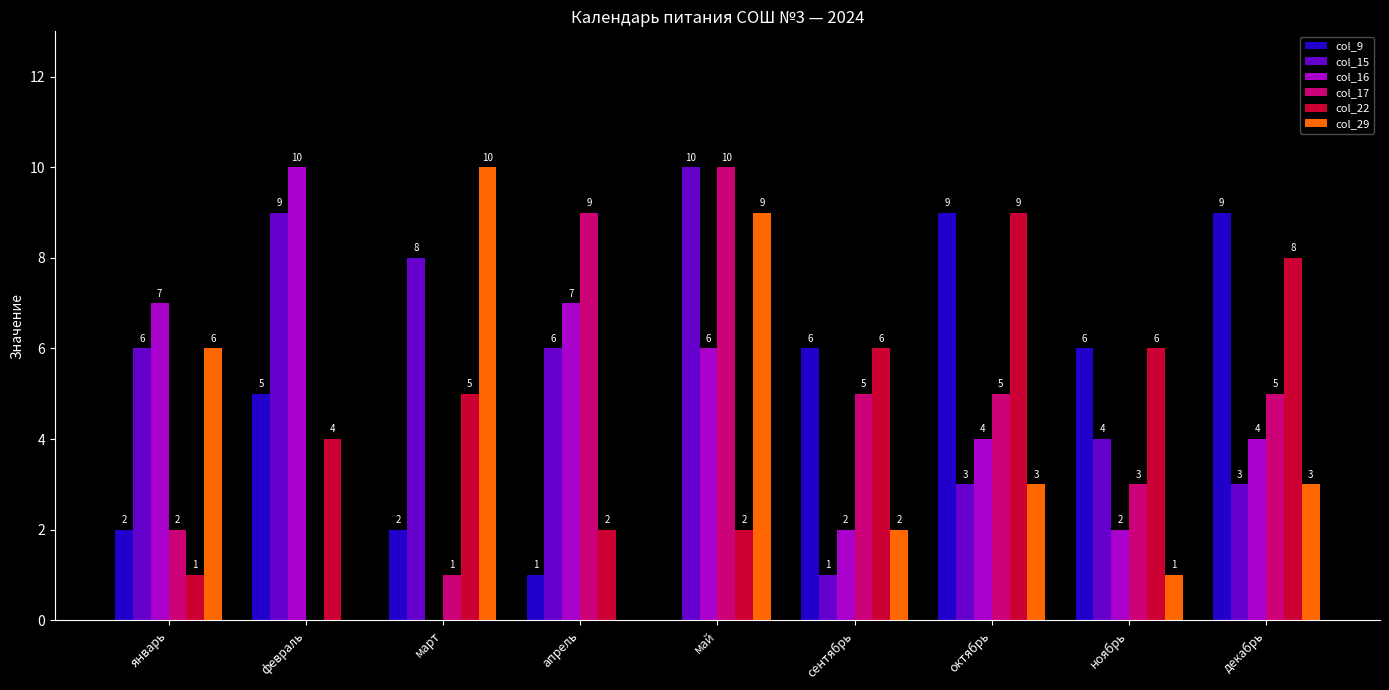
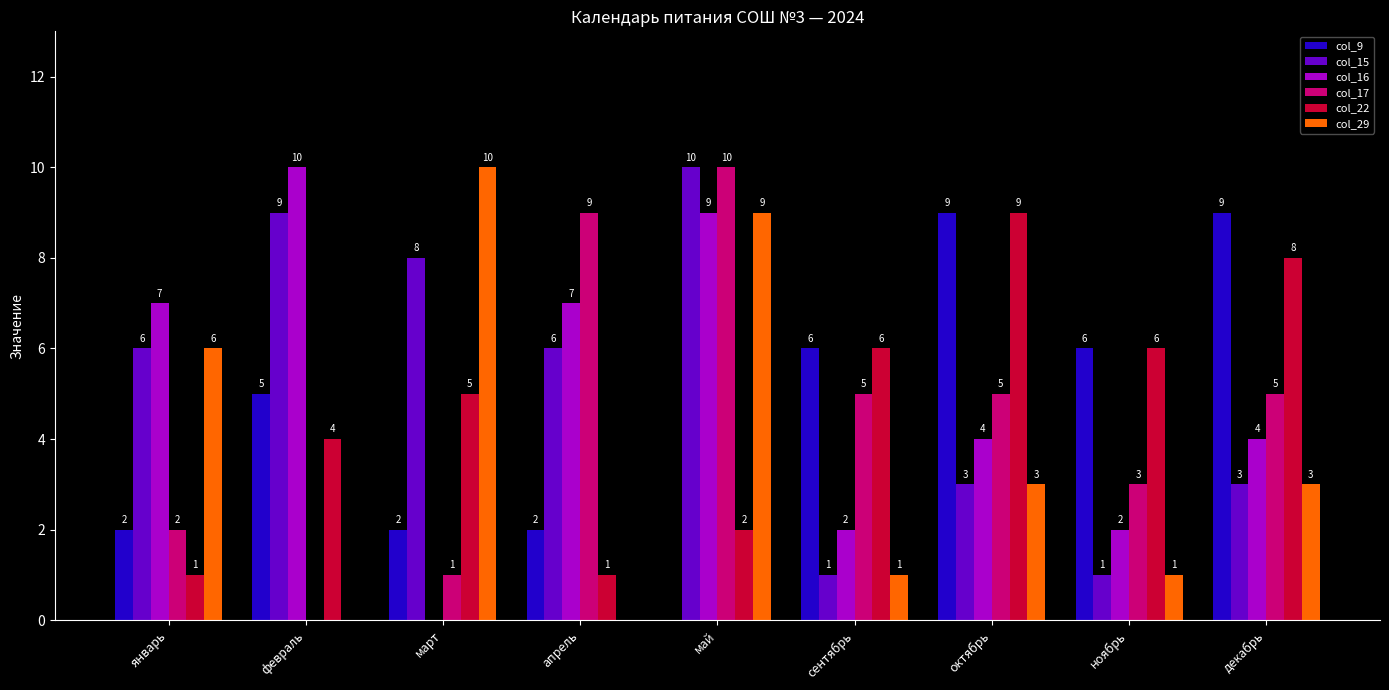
  {
    "col_9": {
      "январь": 2,
      "февраль": 5,
      "март": 2,
-     "апрель": 1,
+     "апрель": 2,
      "сентябрь": 6,
      "октябрь": 9,
      "ноябрь": 6,
      "декабрь": 9
    },
    "col_15": {
      "январь": 6,
      "февраль": 9,
      "март": 8,
      "апрель": 6,
      "май": 10,
      "сентябрь": 1,
      "октябрь": 3,
-     "ноябрь": 4,
+     "ноябрь": 1,
      "декабрь": 3
    },
    "col_16": {
      "январь": 7,
      "февраль": 10,
      "апрель": 7,
-     "май": 6,
+     "май": 9,
      "сентябрь": 2,
      "октябрь": 4,
      "ноябрь": 2,
      "декабрь": 4
    },
    "col_17": {
      "январь": 2,
      "март": 1,
      "апрель": 9,
      "май": 10,
      "сентябрь": 5,
      "октябрь": 5,
      "ноябрь": 3,
      "декабрь": 5
    },
    "col_22": {
      "январь": 1,
      "февраль": 4,
      "март": 5,
-     "апрель": 2,
+     "апрель": 1,
      "май": 2,
      "сентябрь": 6,
      "октябрь": 9,
      "ноябрь": 6,
      "декабрь": 8
    },
    "col_29": {
      "январь": 6,
      "март": 10,
      "май": 9,
-     "сентябрь": 2,
+     "сентябрь": 1,
      "октябрь": 3,
      "ноябрь": 1,
      "декабрь": 3
    }
  }
